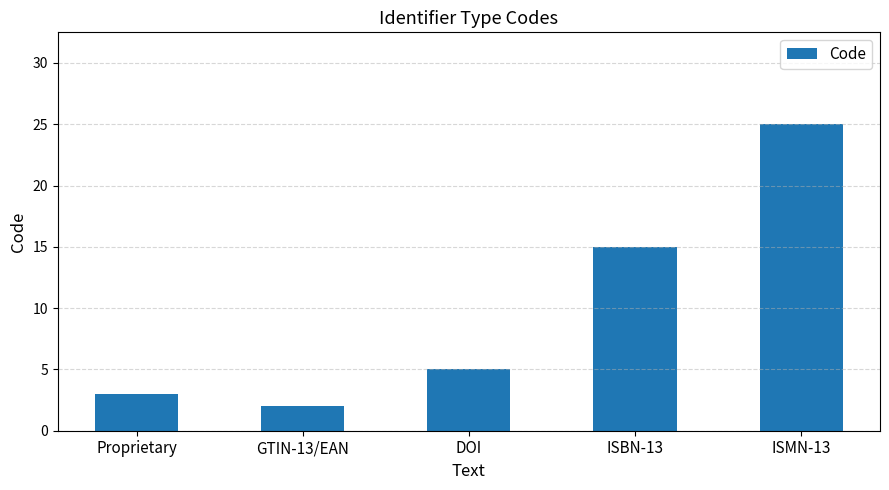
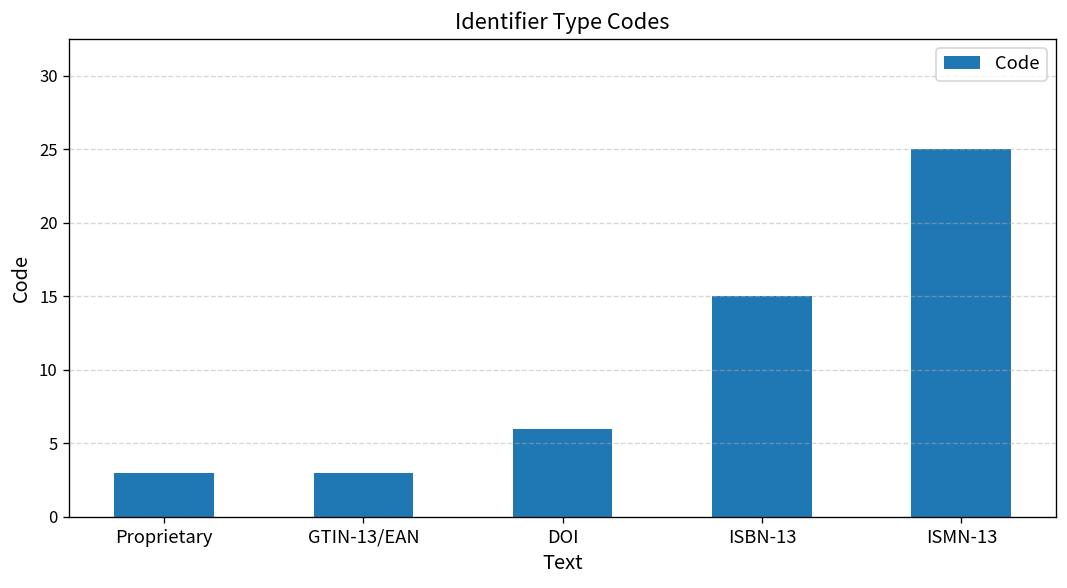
  {
    "Proprietary": 3,
-   "GTIN-13/EAN": 2,
-   "DOI": 5,
+   "GTIN-13/EAN": 3,
+   "DOI": 6,
    "ISBN-13": 15,
    "ISMN-13": 25
  }
